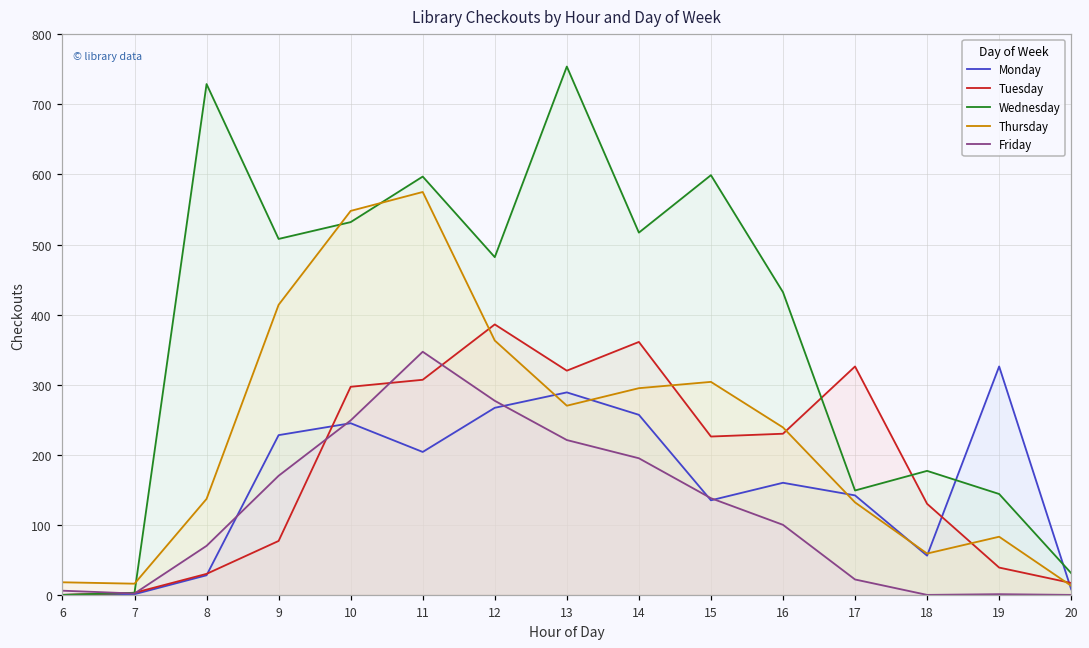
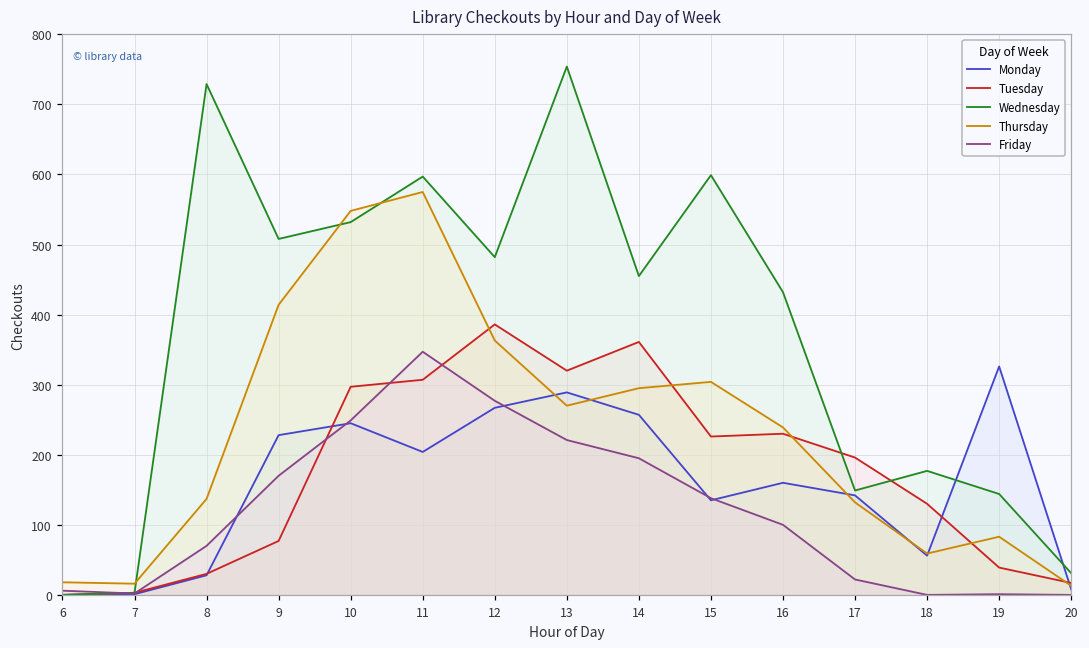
  {
    "Monday": {
      "9": 230,
      "10": 250,
      "11": 200,
      "12": 270,
      "13": 290,
      "14": 260,
      "16": 160,
      "17": 140,
      "19": 330,
      "20": 10
    },
    "Tuesday": {
      "9": 80,
      "10": 300,
      "11": 310,
      "12": 390,
      "13": 320,
      "14": 360,
      "15": 230,
      "16": 230,
-     "17": 330,
+     "17": 200,
      "18": 130,
      "19": 40
    },
    "Wednesday": {
      "8": 730,
      "9": 510,
      "10": 530,
      "11": 600,
      "12": 480,
      "13": 750,
-     "14": 520,
+     "14": 460,
      "15": 600,
      "16": 430,
      "17": 150,
      "18": 180,
      "19": 140,
      "20": 30
    },
    "Thursday": {
      "6": 20,
      "7": 20,
      "8": 140,
      "9": 410,
      "10": 550,
      "11": 580,
      "12": 360,
      "13": 270,
      "14": 300,
      "15": 300,
      "16": 240,
      "17": 130,
      "19": 80
    },
    "Friday": {
      "6": 10,
      "8": 70,
      "9": 170,
      "10": 250,
      "11": 350,
      "12": 280,
      "13": 220,
      "14": 200,
      "16": 100,
      "17": 20,
      "18": 0,
      "19": 0,
      "20": 0
    }
  }
